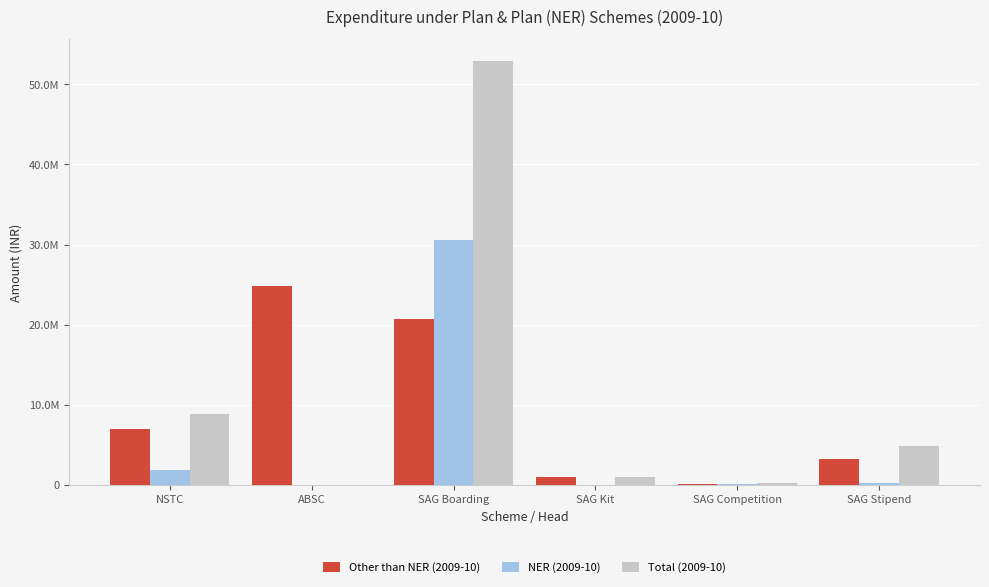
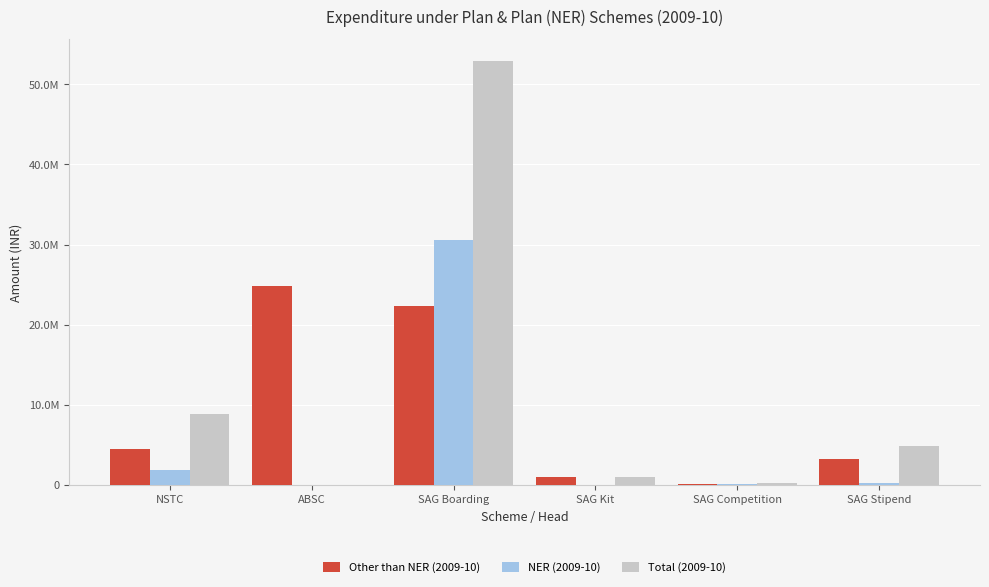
  {
    "Other than NER (2009-10)": {
-     "NSTC": 7000000,
+     "NSTC": 4000000,
      "ABSC": 25000000,
-     "SAG Boarding": 21000000,
+     "SAG Boarding": 22000000,
      "SAG Kit": 1000000,
      "SAG Stipend": 3000000
    }
  }
